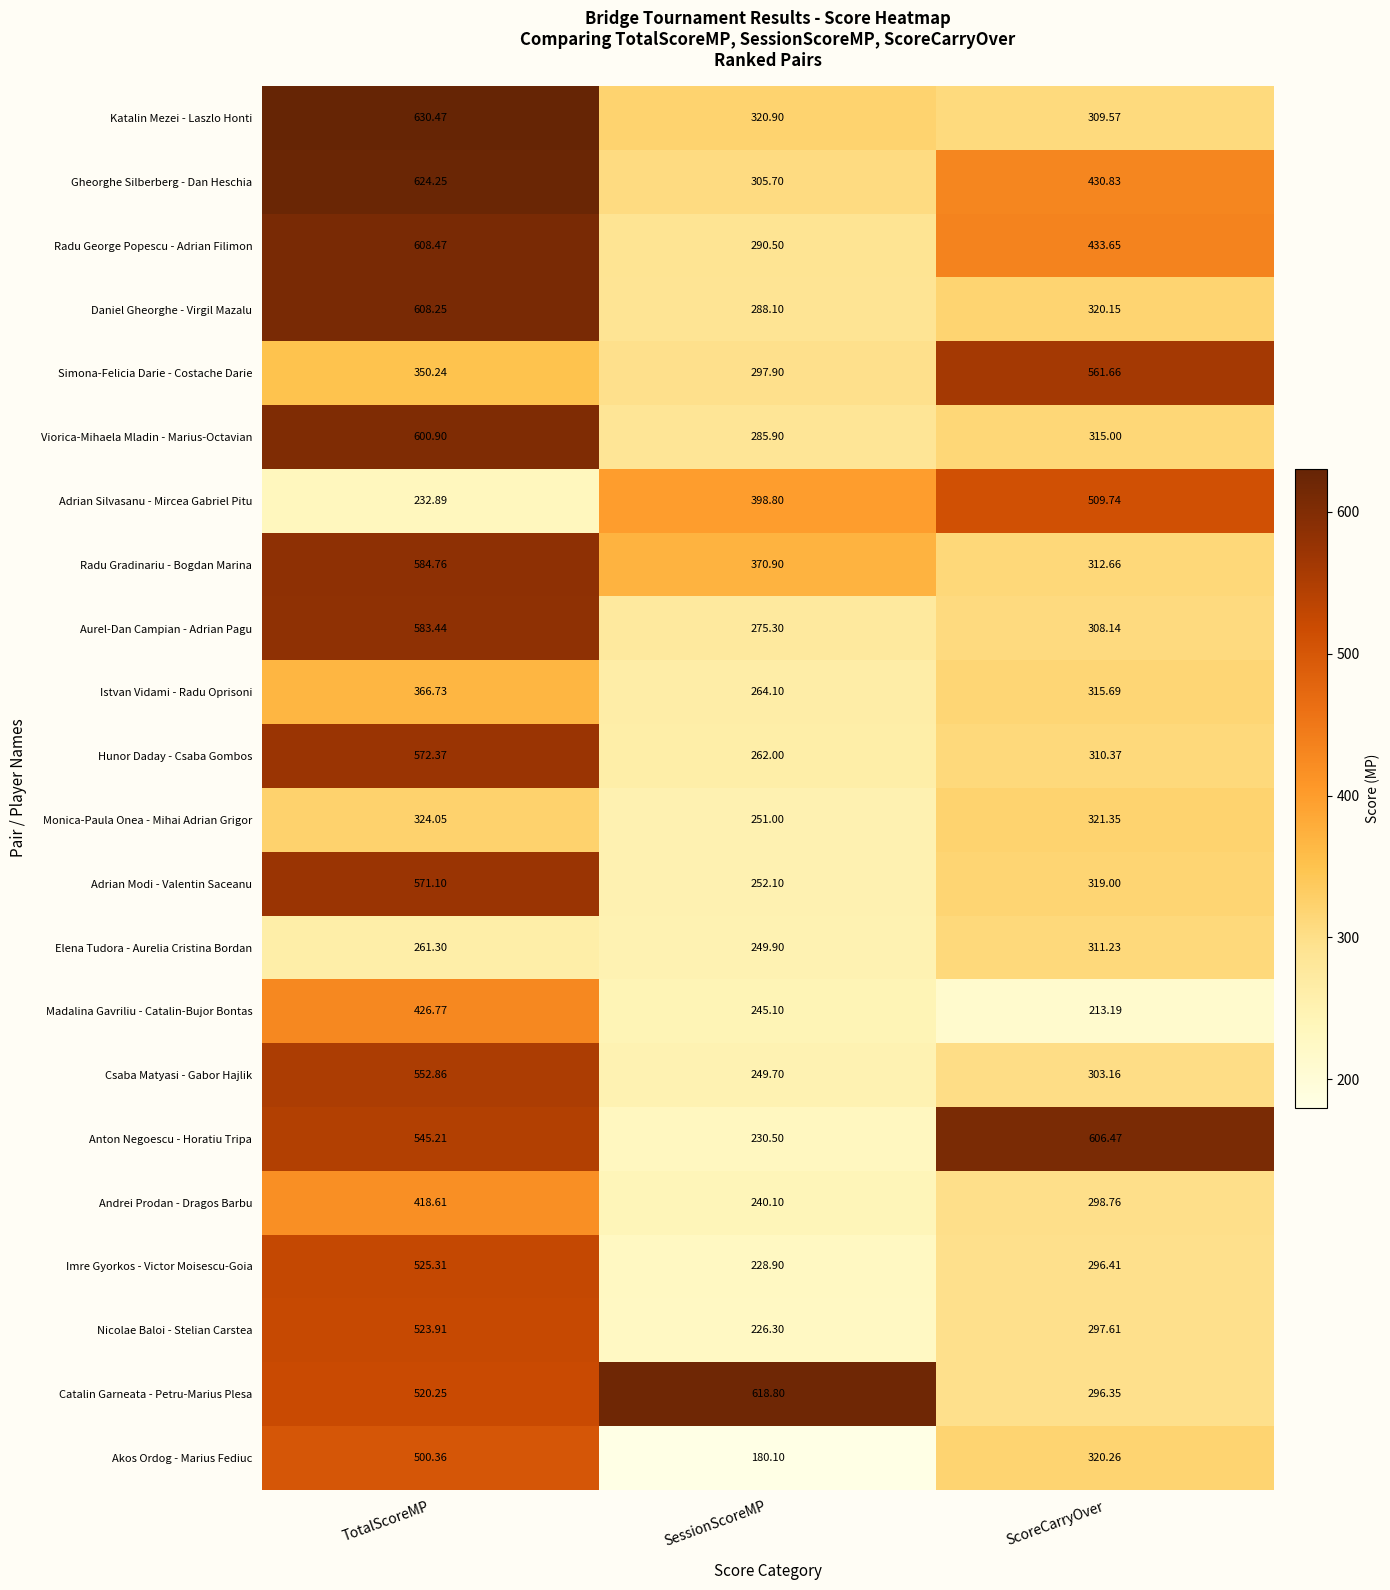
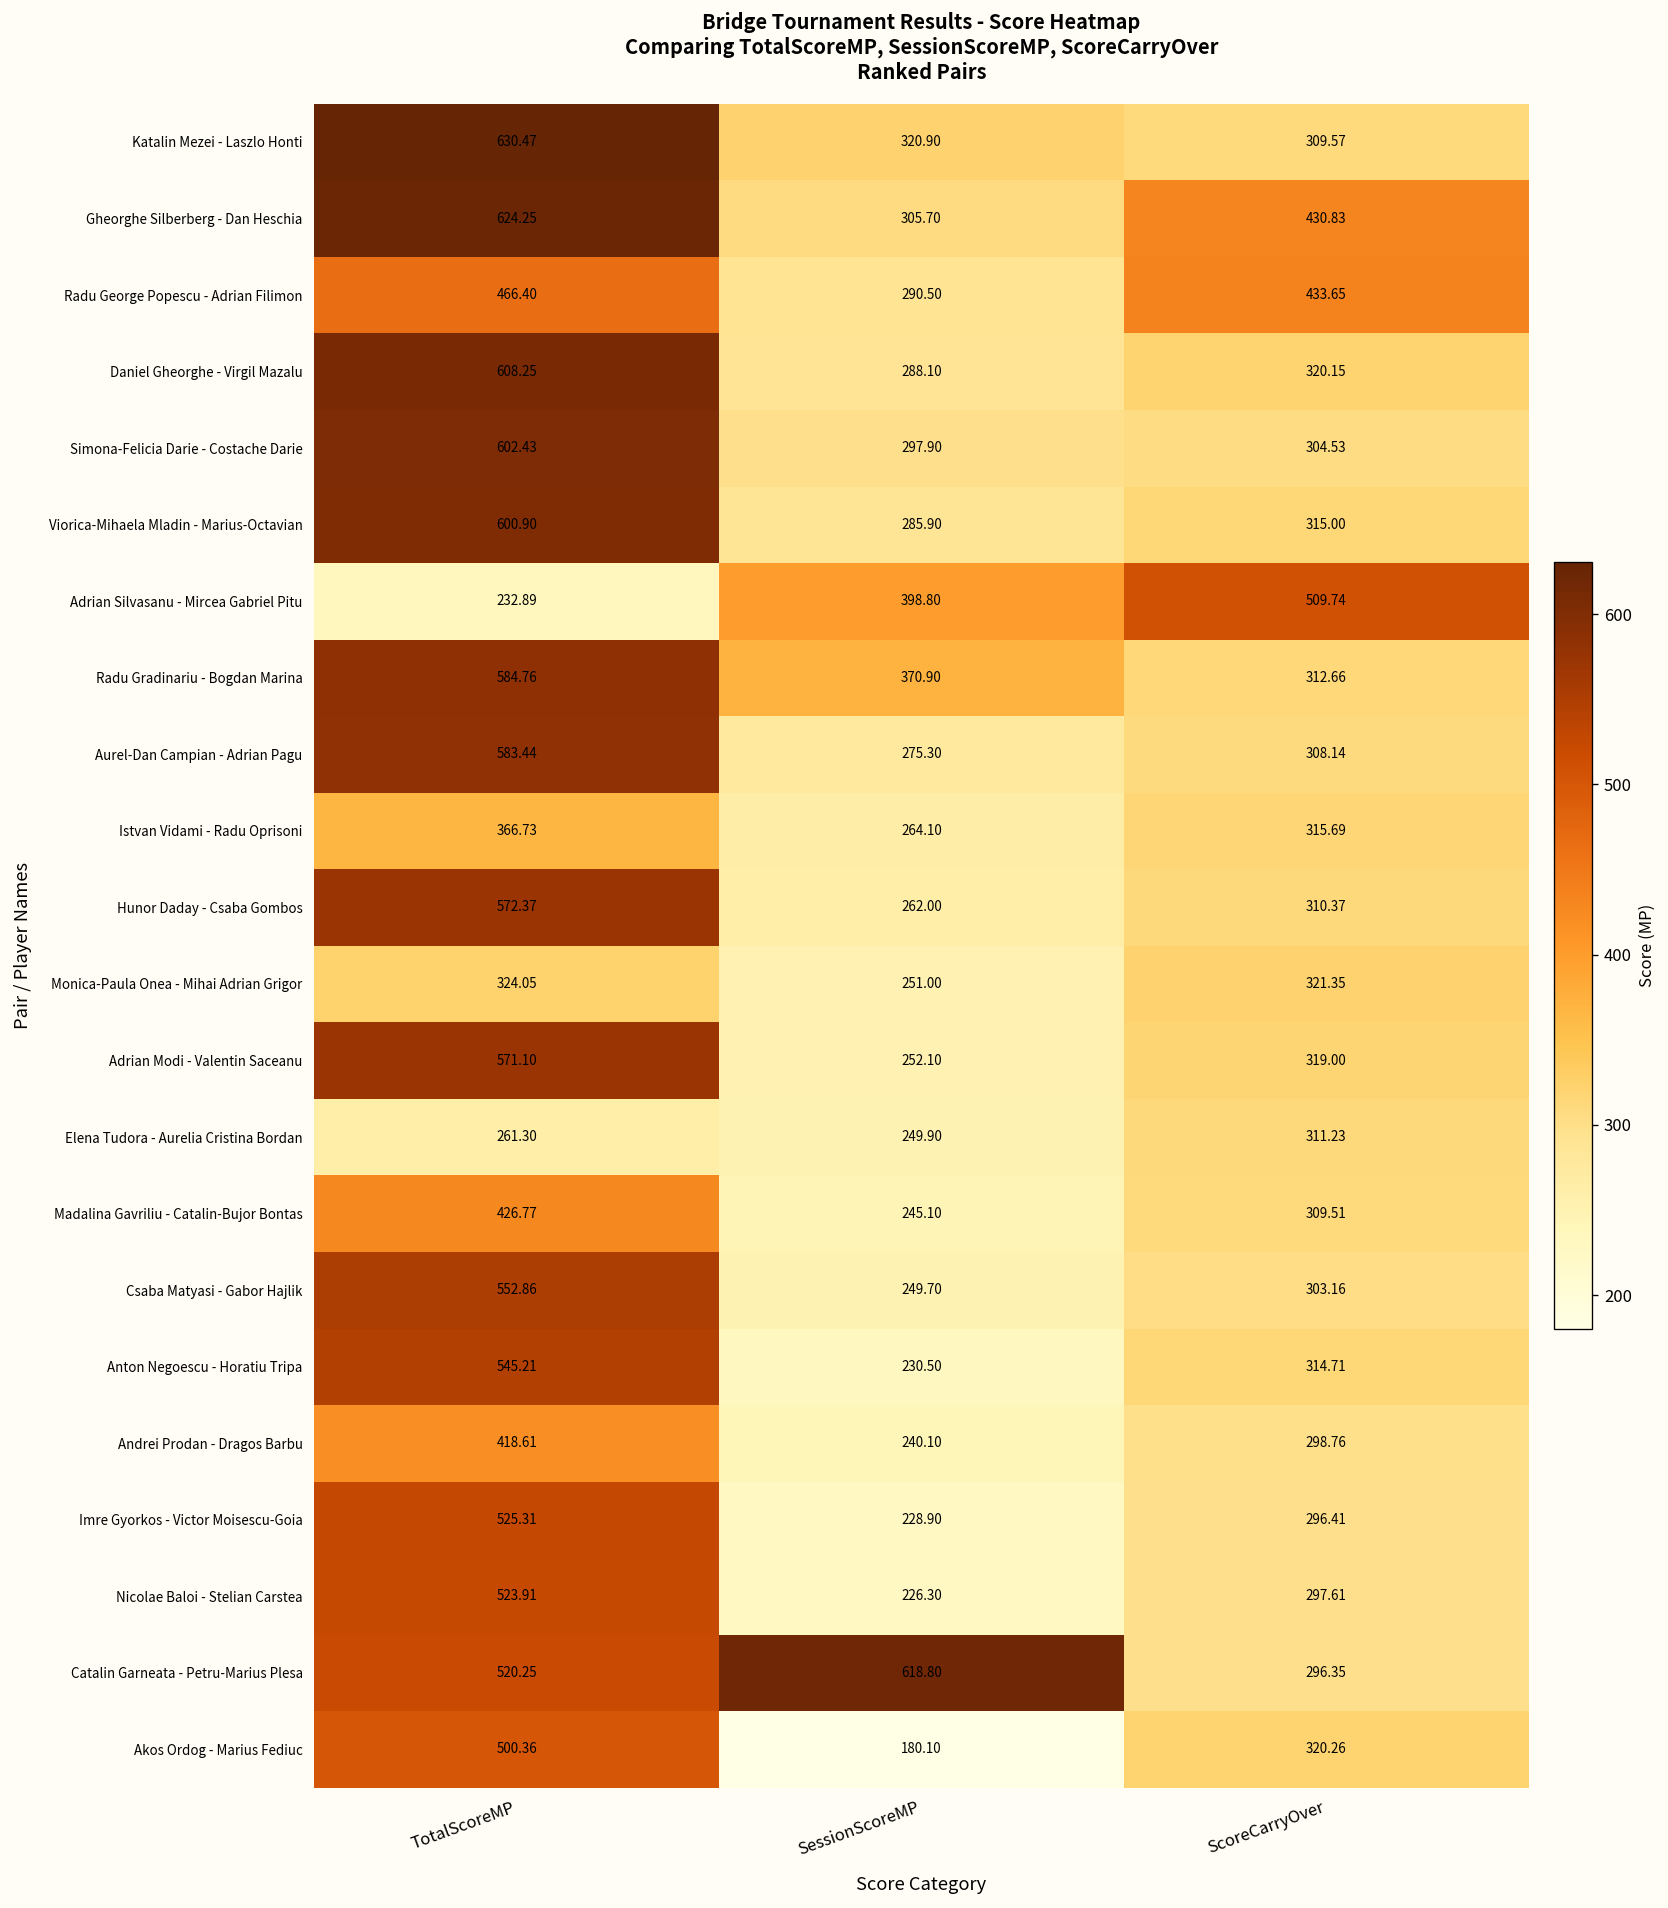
  {
    "Katalin Mezei - Laszlo Honti": {
      "TotalScoreMP": 630.47,
      "SessionScoreMP": 320.90,
      "ScoreCarryOver": 309.57
    },
    "Gheorghe Silberberg - Dan Heschia": {
      "TotalScoreMP": 624.25,
      "SessionScoreMP": 305.70,
      "ScoreCarryOver": 430.83
    },
    "Radu George Popescu - Adrian Filimon": {
-     "TotalScoreMP": 608.47,
+     "TotalScoreMP": 466.40,
      "SessionScoreMP": 290.50,
      "ScoreCarryOver": 433.65
    },
    "Daniel Gheorghe - Virgil Mazalu": {
      "TotalScoreMP": 608.25,
      "SessionScoreMP": 288.10,
      "ScoreCarryOver": 320.15
    },
    "Simona-Felicia Darie - Costache Darie": {
-     "TotalScoreMP": 350.24,
+     "TotalScoreMP": 602.43,
      "SessionScoreMP": 297.90,
-     "ScoreCarryOver": 561.66
+     "ScoreCarryOver": 304.53
    },
    "Viorica-Mihaela Mladin - Marius-Octavian": {
      "TotalScoreMP": 600.90,
      "SessionScoreMP": 285.90,
      "ScoreCarryOver": 315.00
    },
    "Adrian Silvasanu - Mircea Gabriel Pitu": {
      "TotalScoreMP": 232.89,
      "SessionScoreMP": 398.80,
      "ScoreCarryOver": 509.74
    },
    "Radu Gradinariu - Bogdan Marina": {
      "TotalScoreMP": 584.76,
      "SessionScoreMP": 370.90,
      "ScoreCarryOver": 312.66
    },
    "Aurel-Dan Campian - Adrian Pagu": {
      "TotalScoreMP": 583.44,
      "SessionScoreMP": 275.30,
      "ScoreCarryOver": 308.14
    },
    "Istvan Vidami - Radu Oprisoni": {
      "TotalScoreMP": 366.73,
      "SessionScoreMP": 264.10,
      "ScoreCarryOver": 315.69
    },
    "Hunor Daday - Csaba Gombos": {
      "TotalScoreMP": 572.37,
      "SessionScoreMP": 262.00,
      "ScoreCarryOver": 310.37
    },
    "Monica-Paula Onea - Mihai Adrian Grigor": {
      "TotalScoreMP": 324.05,
      "SessionScoreMP": 251.00,
      "ScoreCarryOver": 321.35
    },
    "Adrian Modi - Valentin Saceanu": {
      "TotalScoreMP": 571.10,
      "SessionScoreMP": 252.10,
      "ScoreCarryOver": 319.00
    },
    "Elena Tudora - Aurelia Cristina Bordan": {
      "TotalScoreMP": 261.30,
      "SessionScoreMP": 249.90,
      "ScoreCarryOver": 311.23
    },
    "Madalina Gavriliu - Catalin-Bujor Bontas": {
      "TotalScoreMP": 426.77,
      "SessionScoreMP": 245.10,
-     "ScoreCarryOver": 213.19
+     "ScoreCarryOver": 309.51
    },
    "Csaba Matyasi - Gabor Hajlik": {
      "TotalScoreMP": 552.86,
      "SessionScoreMP": 249.70,
      "ScoreCarryOver": 303.16
    },
    "Anton Negoescu - Horatiu Tripa": {
      "TotalScoreMP": 545.21,
      "SessionScoreMP": 230.50,
-     "ScoreCarryOver": 606.47
+     "ScoreCarryOver": 314.71
    },
    "Andrei Prodan - Dragos Barbu": {
      "TotalScoreMP": 418.61,
      "SessionScoreMP": 240.10,
      "ScoreCarryOver": 298.76
    },
    "Imre Gyorkos - Victor Moisescu-Goia": {
      "TotalScoreMP": 525.31,
      "SessionScoreMP": 228.90,
      "ScoreCarryOver": 296.41
    },
    "Nicolae Baloi - Stelian Carstea": {
      "TotalScoreMP": 523.91,
      "SessionScoreMP": 226.30,
      "ScoreCarryOver": 297.61
    },
    "Catalin Garneata - Petru-Marius Plesa": {
      "TotalScoreMP": 520.25,
      "SessionScoreMP": 618.80,
      "ScoreCarryOver": 296.35
    },
    "Akos Ordog - Marius Fediuc": {
      "TotalScoreMP": 500.36,
      "SessionScoreMP": 180.10,
      "ScoreCarryOver": 320.26
    }
  }
